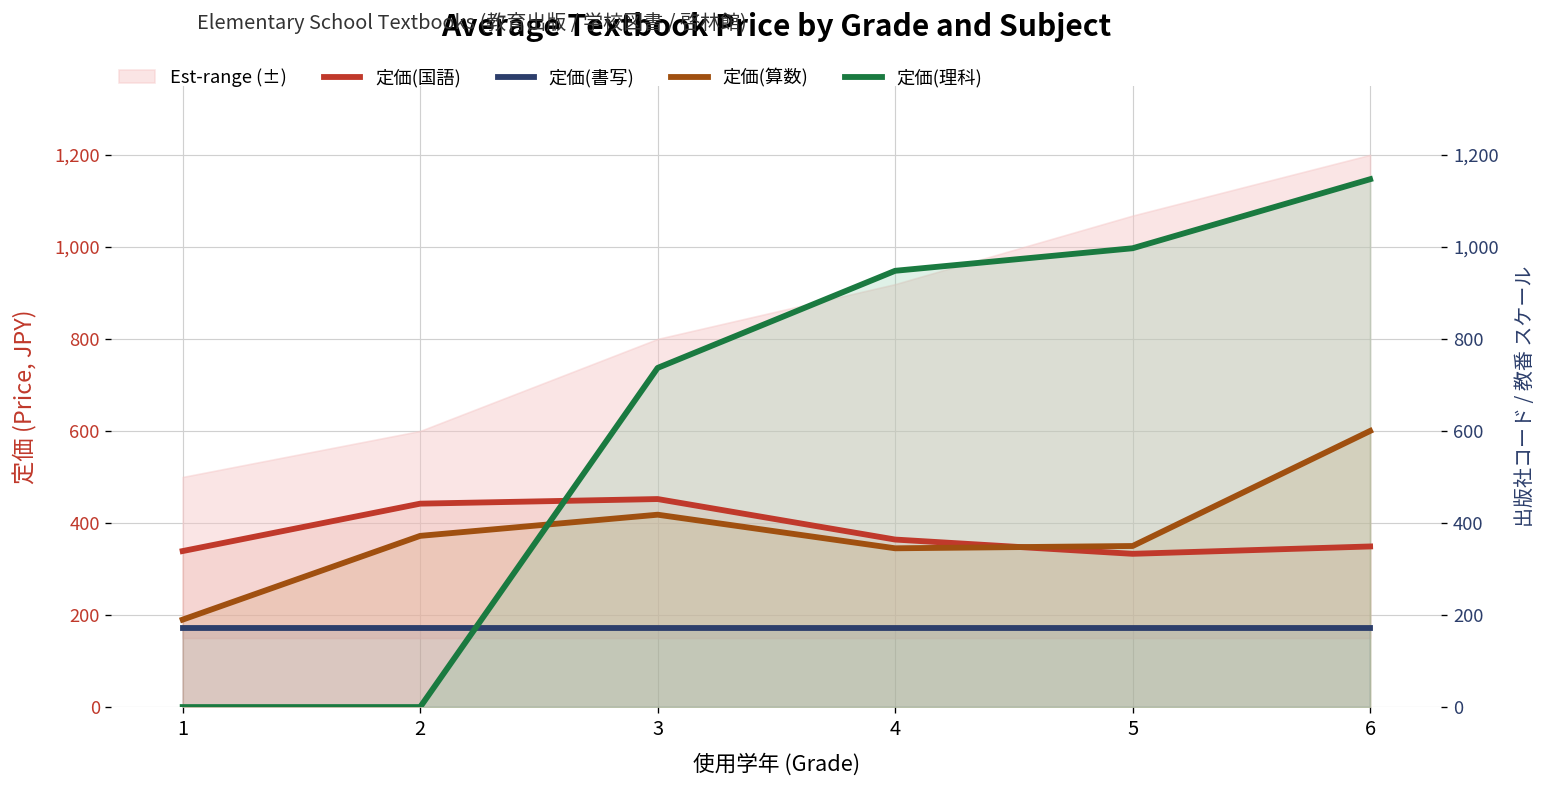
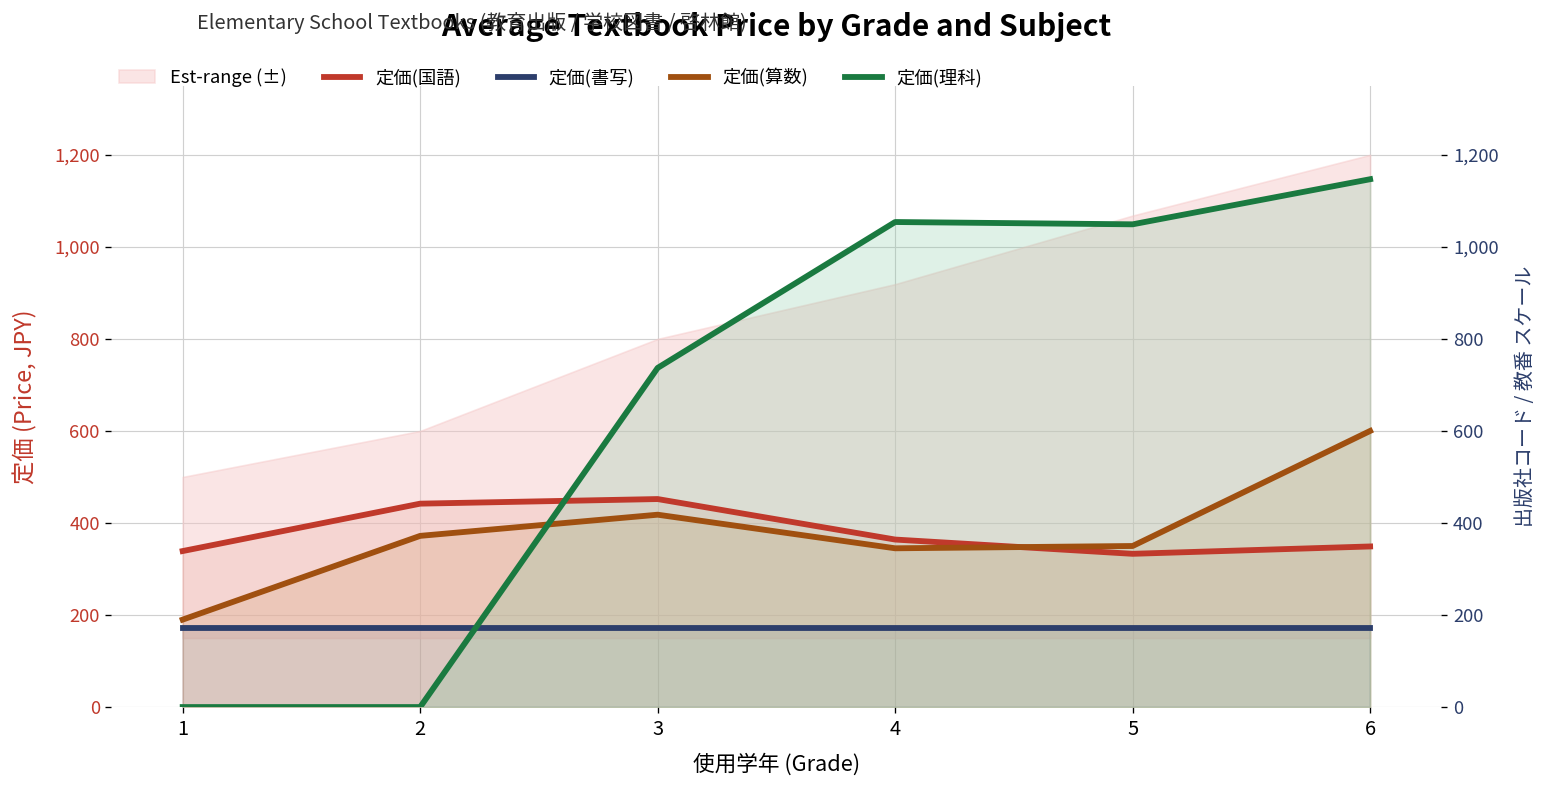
  {
    "Est-range (±)": {
      "1": "500",
      "2": "600",
      "3": "800",
      "4": "920",
      "5": "1,070",
      "6": "1,200"
    },
    "定価(書写)": {
      "1": "170",
      "2": "170",
      "3": "170",
      "4": "170",
      "5": "170",
      "6": "170"
    },
    "定価(理科)": {
      "1": "0",
      "2": "0",
      "3": "740",
-     "4": "950",
-     "5": "1,000",
+     "4": "1,050",
+     "5": "1,050",
      "6": "1,150"
    }
  }
